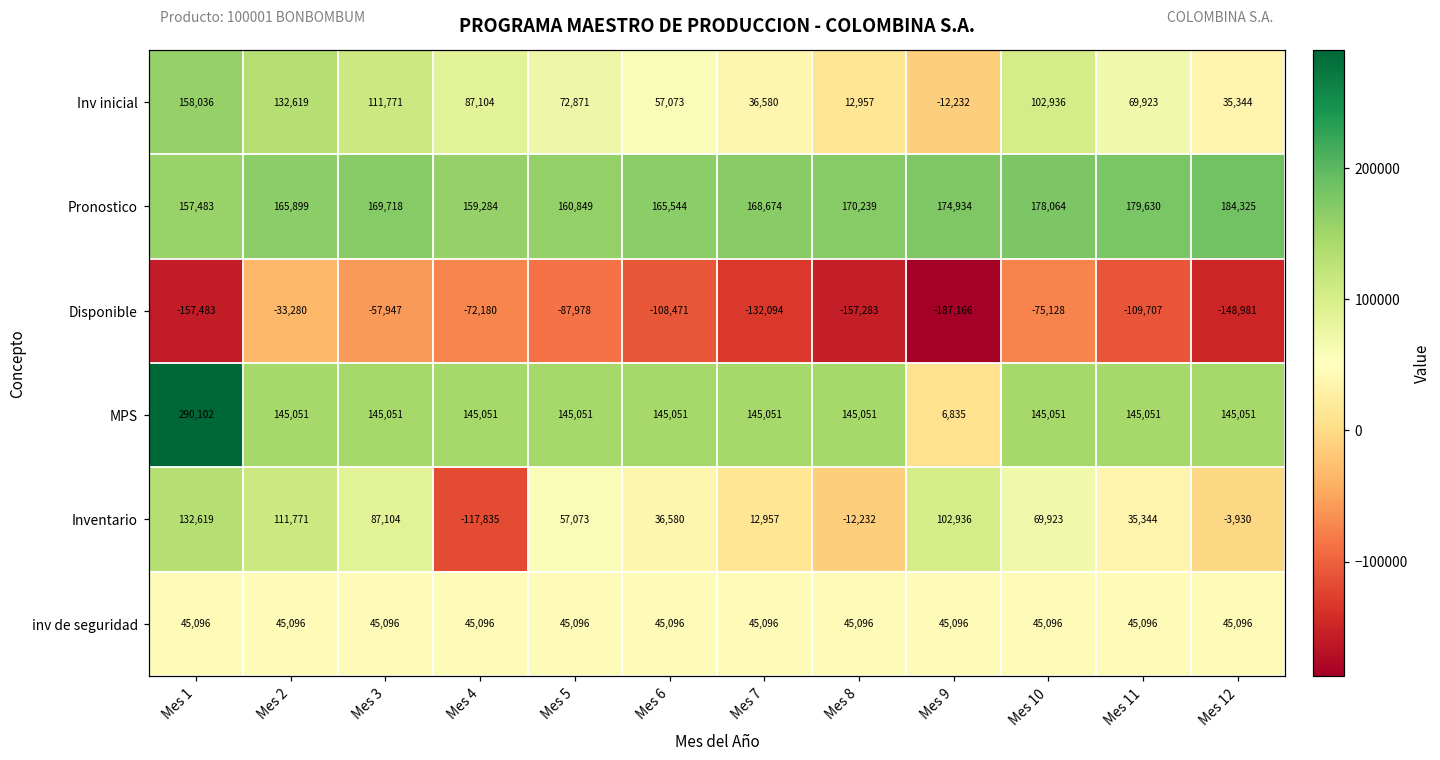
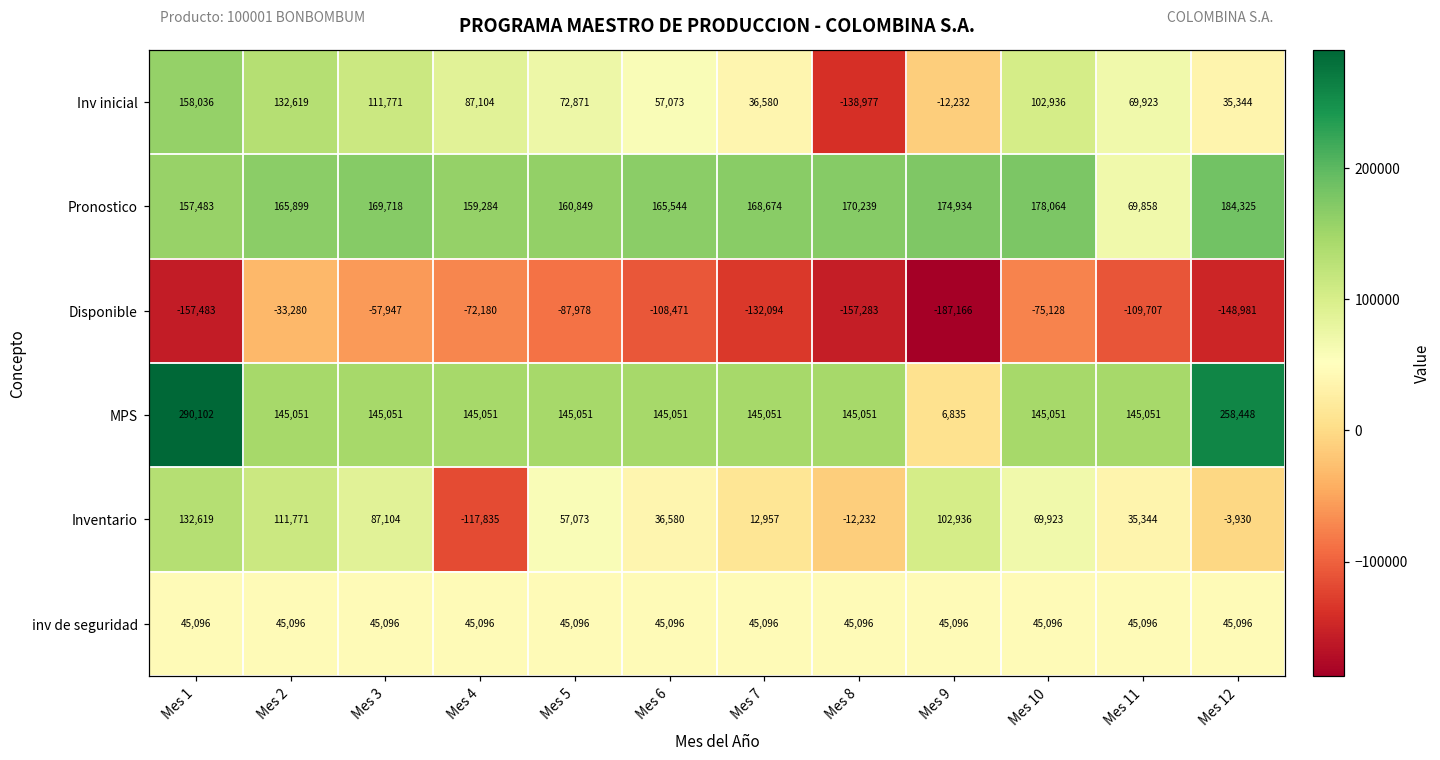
  {
    "Inv inicial": {
      "Mes 1": "158,036",
      "Mes 2": "132,619",
      "Mes 3": "111,771",
      "Mes 4": "87,104",
      "Mes 5": "72,871",
      "Mes 6": "57,073",
      "Mes 7": "36,580",
-     "Mes 8": "12,957",
+     "Mes 8": "-138,977",
      "Mes 9": "-12,232",
      "Mes 10": "102,936",
      "Mes 11": "69,923",
      "Mes 12": "35,344"
    },
    "Pronostico": {
      "Mes 1": "157,483",
      "Mes 2": "165,899",
      "Mes 3": "169,718",
      "Mes 4": "159,284",
      "Mes 5": "160,849",
      "Mes 6": "165,544",
      "Mes 7": "168,674",
      "Mes 8": "170,239",
      "Mes 9": "174,934",
      "Mes 10": "178,064",
-     "Mes 11": "179,630",
+     "Mes 11": "69,858",
      "Mes 12": "184,325"
    },
    "Disponible": {
      "Mes 1": "-157,483",
      "Mes 2": "-33,280",
      "Mes 3": "-57,947",
      "Mes 4": "-72,180",
      "Mes 5": "-87,978",
      "Mes 6": "-108,471",
      "Mes 7": "-132,094",
      "Mes 8": "-157,283",
      "Mes 9": "-187,166",
      "Mes 10": "-75,128",
      "Mes 11": "-109,707",
      "Mes 12": "-148,981"
    },
    "MPS": {
      "Mes 1": "290,102",
      "Mes 2": "145,051",
      "Mes 3": "145,051",
      "Mes 4": "145,051",
      "Mes 5": "145,051",
      "Mes 6": "145,051",
      "Mes 7": "145,051",
      "Mes 8": "145,051",
      "Mes 9": "6,835",
      "Mes 10": "145,051",
      "Mes 11": "145,051",
-     "Mes 12": "145,051"
+     "Mes 12": "258,448"
    },
    "Inventario": {
      "Mes 1": "132,619",
      "Mes 2": "111,771",
      "Mes 3": "87,104",
      "Mes 4": "-117,835",
      "Mes 5": "57,073",
      "Mes 6": "36,580",
      "Mes 7": "12,957",
      "Mes 8": "-12,232",
      "Mes 9": "102,936",
      "Mes 10": "69,923",
      "Mes 11": "35,344",
      "Mes 12": "-3,930"
    },
    "inv de seguridad": {
      "Mes 1": "45,096",
      "Mes 2": "45,096",
      "Mes 3": "45,096",
      "Mes 4": "45,096",
      "Mes 5": "45,096",
      "Mes 6": "45,096",
      "Mes 7": "45,096",
      "Mes 8": "45,096",
      "Mes 9": "45,096",
      "Mes 10": "45,096",
      "Mes 11": "45,096",
      "Mes 12": "45,096"
    }
  }
